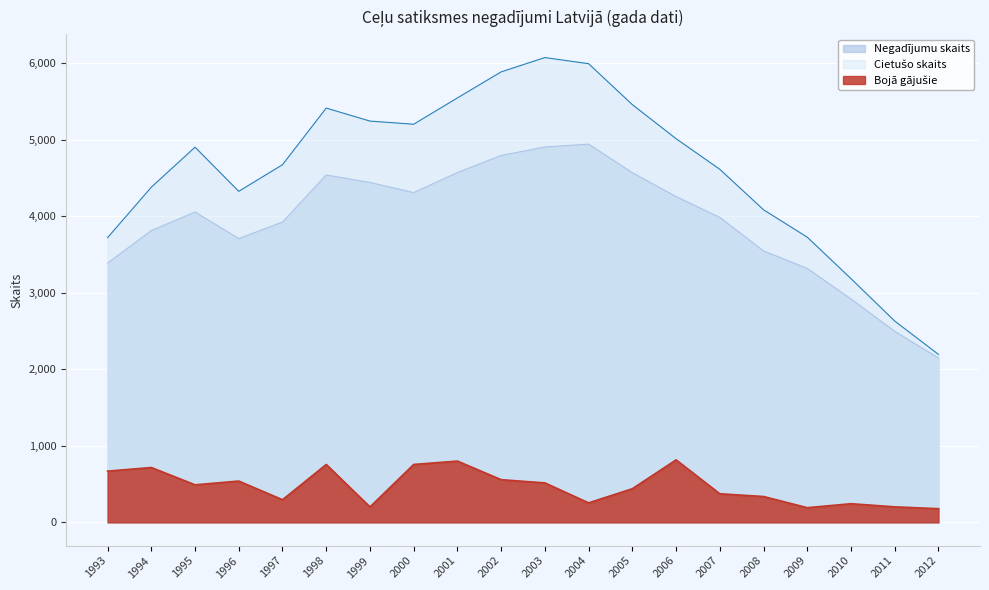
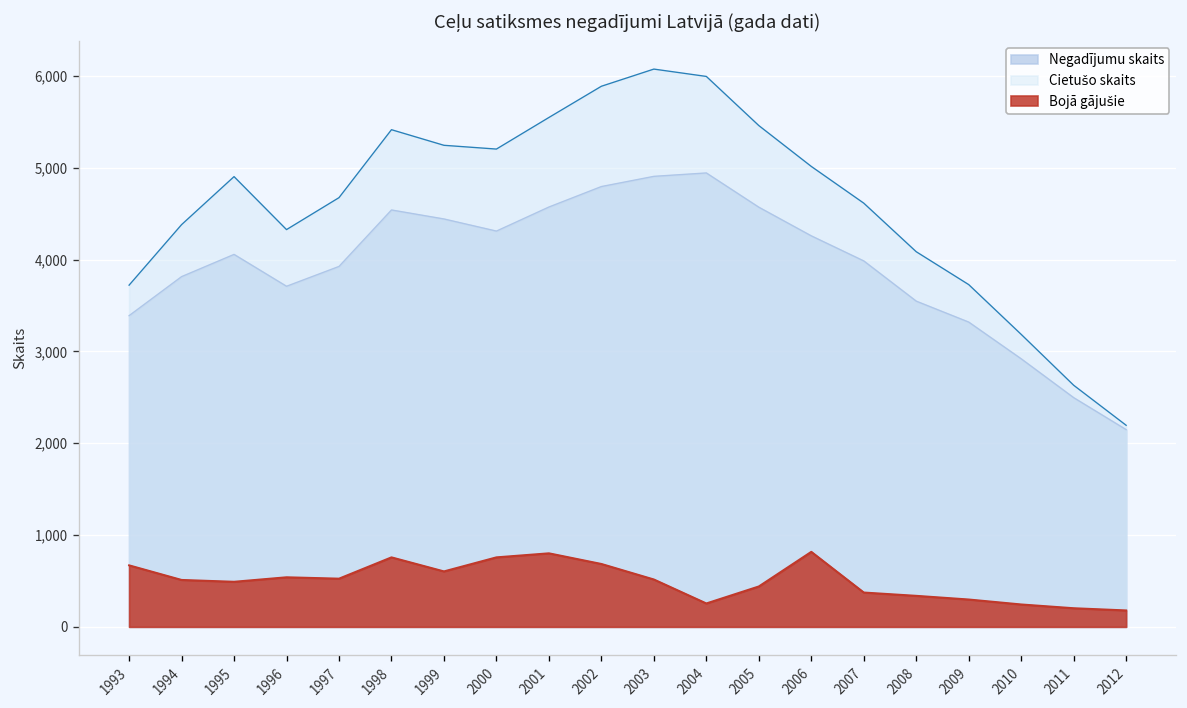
  {
    "Bojā gājušie": {
      "1993": 700,
-     "1994": 700,
+     "1994": 500,
      "1995": 500,
      "1996": 500,
-     "1997": 300,
+     "1997": 500,
      "1998": 800,
-     "1999": 200,
+     "1999": 600,
      "2000": 800,
      "2001": 800,
-     "2002": 600,
+     "2002": 700,
      "2003": 500,
      "2004": 300,
      "2005": 400,
      "2006": 800,
      "2007": 400,
      "2008": 300,
-     "2009": 200,
+     "2009": 300,
      "2010": 200,
      "2011": 200,
      "2012": 200
    }
  }
